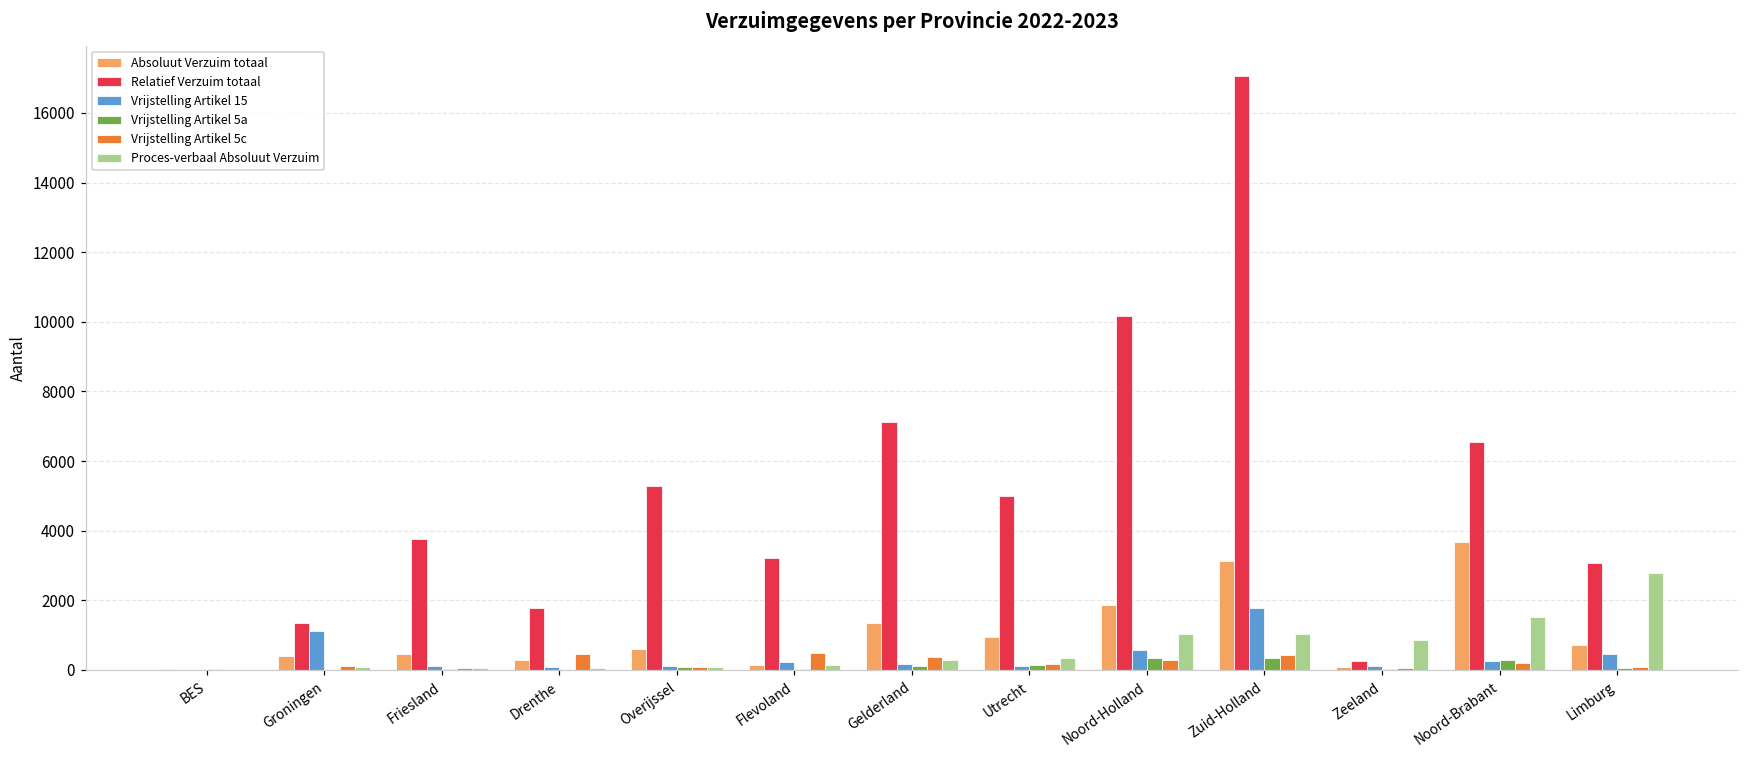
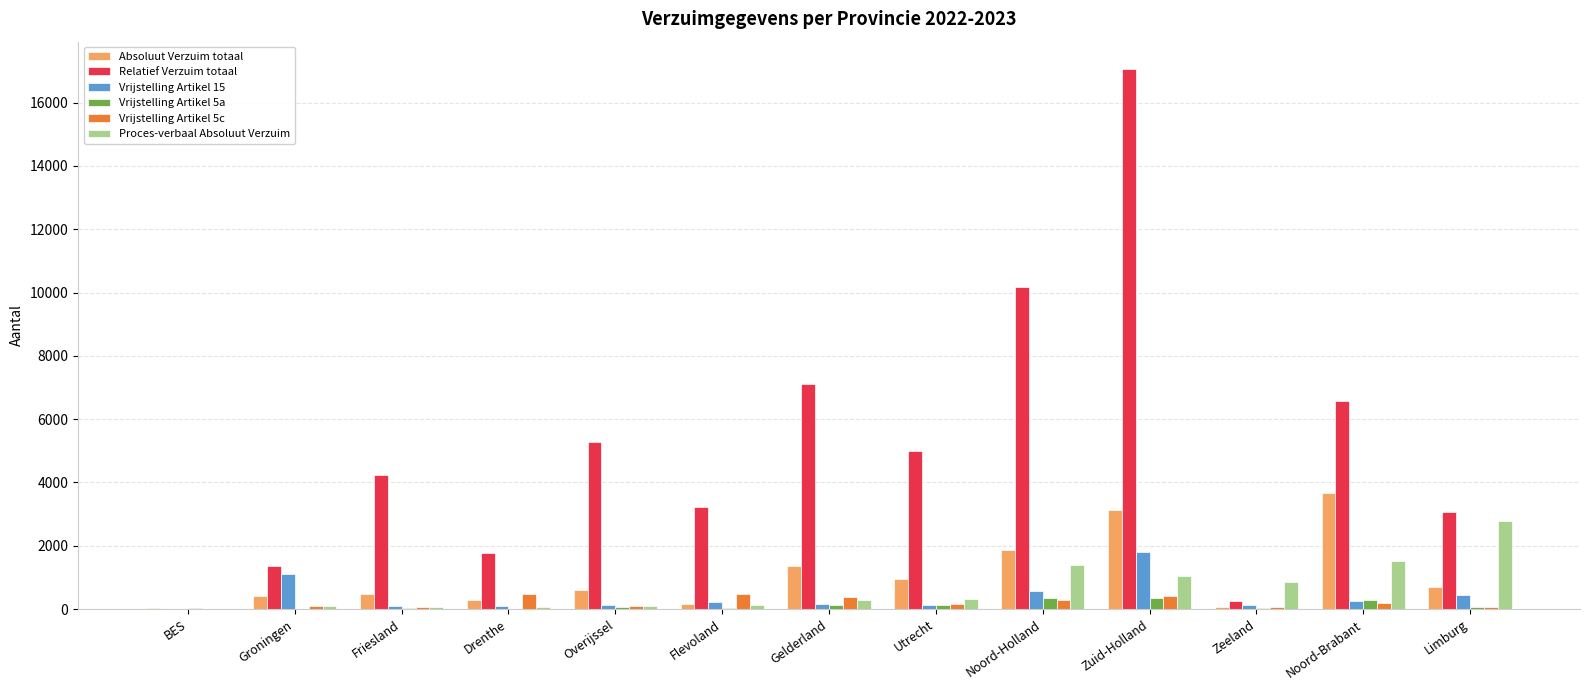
  {
    "Absoluut Verzuim totaal": {
      "Groningen": 400,
      "Friesland": 500,
      "Drenthe": 300,
      "Overijssel": 600,
      "Flevoland": 200,
      "Gelderland": 1400,
      "Utrecht": 1000,
      "Noord-Holland": 1900,
      "Zuid-Holland": 3100,
      "Zeeland": 100,
      "Noord-Brabant": 3700,
      "Limburg": 700
    },
    "Relatief Verzuim totaal": {
      "BES": 0,
      "Groningen": 1400,
-     "Friesland": 3800,
+     "Friesland": 4200,
      "Drenthe": 1800,
      "Overijssel": 5300,
      "Flevoland": 3200,
      "Gelderland": 7100,
      "Utrecht": 5000,
      "Noord-Holland": 10200,
      "Zuid-Holland": 17100,
      "Zeeland": 300,
      "Noord-Brabant": 6600,
      "Limburg": 3100
    },
    "Vrijstelling Artikel 15": {
      "BES": 0,
      "Groningen": 1100,
      "Friesland": 100,
      "Drenthe": 100,
      "Overijssel": 100,
      "Flevoland": 200,
      "Gelderland": 200,
      "Utrecht": 100,
      "Noord-Holland": 600,
      "Zuid-Holland": 1800,
      "Zeeland": 100,
      "Noord-Brabant": 200,
      "Limburg": 500
    },
    "Vrijstelling Artikel 5a": {
      "Gelderland": 100,
      "Utrecht": 100,
      "Noord-Holland": 300,
      "Zuid-Holland": 300,
      "Noord-Brabant": 300
    },
    "Vrijstelling Artikel 5c": {
      "BES": 0,
      "Groningen": 100,
      "Drenthe": 500,
      "Overijssel": 100,
      "Flevoland": 500,
      "Gelderland": 400,
      "Utrecht": 200,
      "Noord-Holland": 300,
      "Zuid-Holland": 400,
      "Noord-Brabant": 200
    },
    "Proces-verbaal Absoluut Verzuim": {
      "BES": 0,
      "Groningen": 100,
      "Overijssel": 100,
      "Flevoland": 100,
      "Gelderland": 300,
      "Utrecht": 300,
-     "Noord-Holland": 1000,
+     "Noord-Holland": 1400,
      "Zuid-Holland": 1000,
      "Zeeland": 900,
      "Noord-Brabant": 1500,
      "Limburg": 2800
    }
  }
